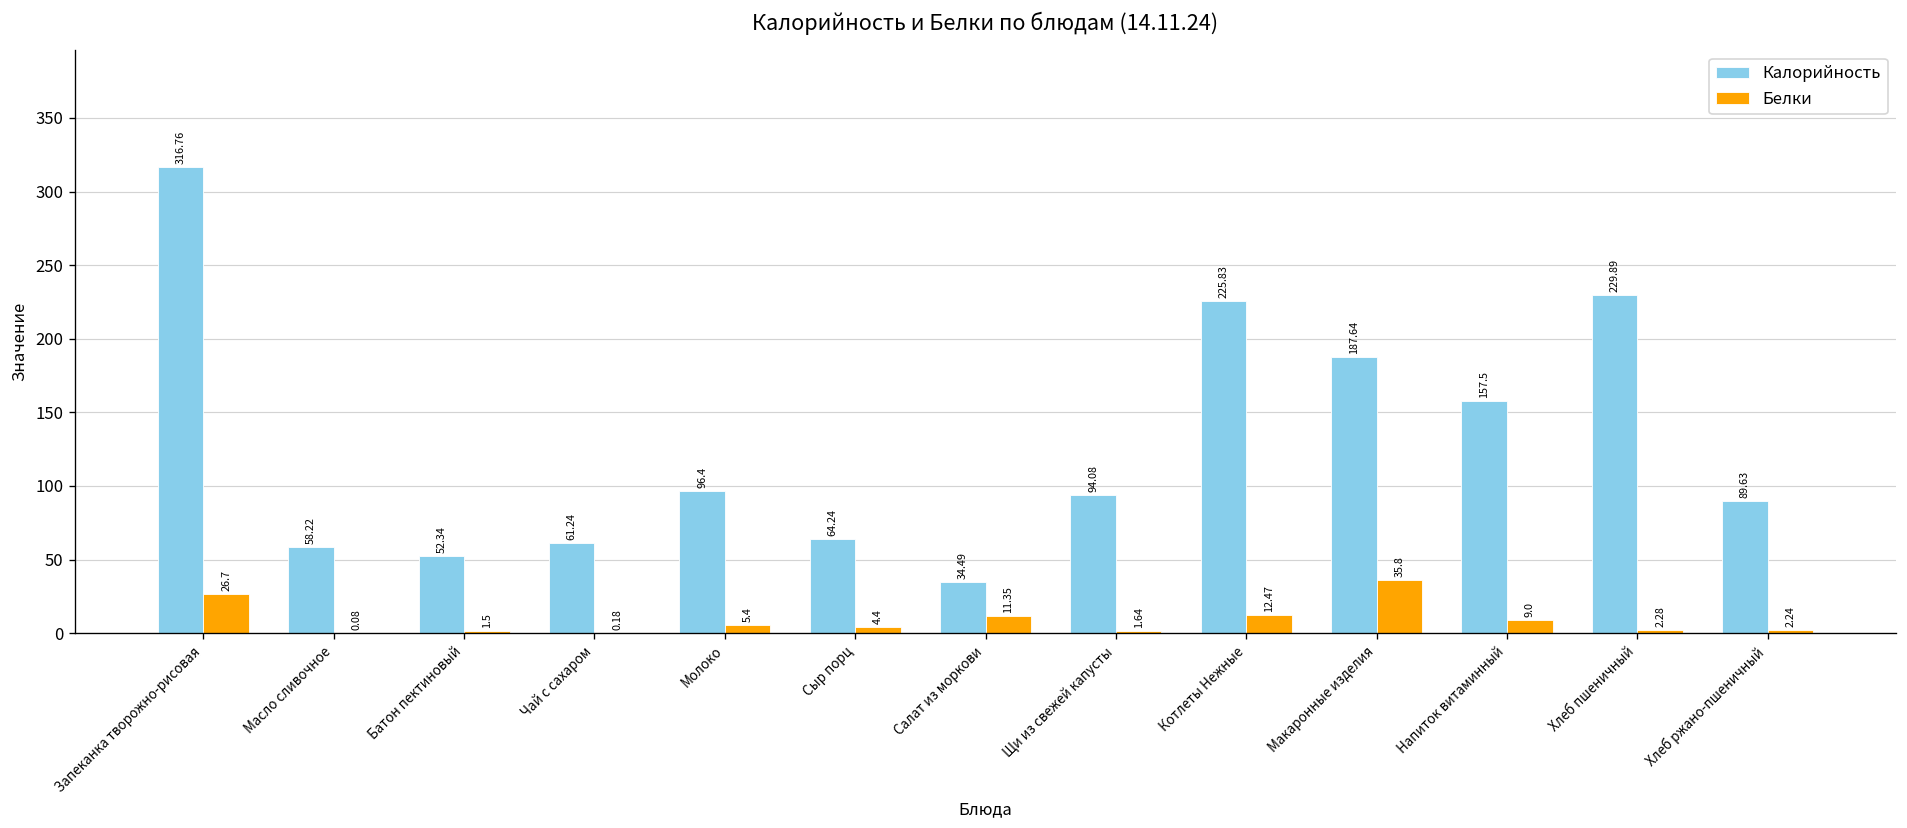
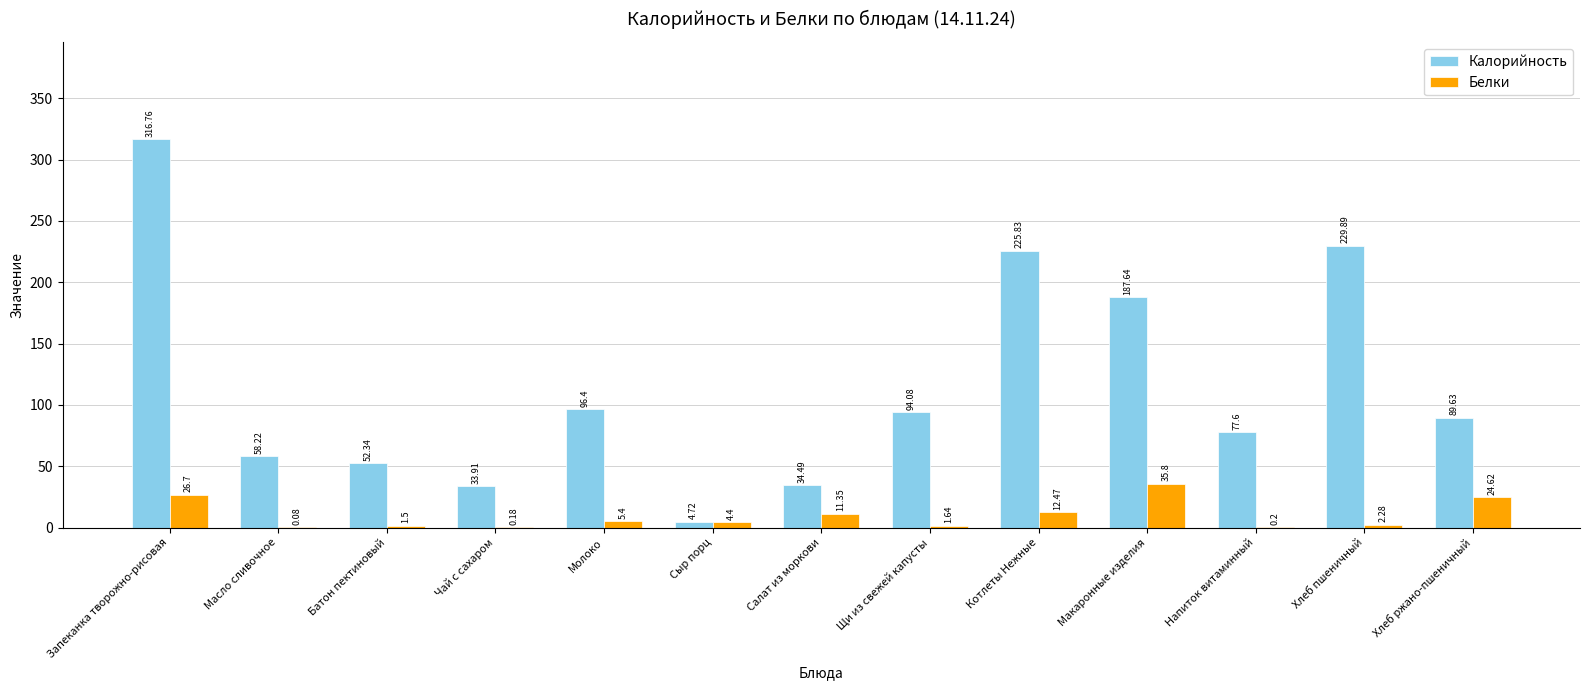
  {
    "Калорийность": {
      "Запеканка творожно-рисовая": 316.76,
      "Масло сливочное": 58.22,
      "Батон пектиновый": 52.34,
-     "Чай с сахаром": 61.24,
+     "Чай с сахаром": 33.91,
      "Молоко": 96.4,
-     "Сыр порц": 64.24,
+     "Сыр порц": 4.72,
      "Салат из моркови": 34.49,
      "Щи из свежей капусты": 94.08,
      "Котлеты Нежные": 225.83,
      "Макаронные изделия": 187.64,
-     "Напиток витаминный": 157.5,
+     "Напиток витаминный": 77.6,
      "Хлеб пшеничный": 229.89,
      "Хлеб ржано-пшеничный": 89.63
    },
    "Белки": {
      "Запеканка творожно-рисовая": 26.7,
      "Масло сливочное": 0.08,
      "Батон пектиновый": 1.5,
      "Чай с сахаром": 0.18,
      "Молоко": 5.4,
      "Сыр порц": 4.4,
      "Салат из моркови": 11.35,
      "Щи из свежей капусты": 1.64,
      "Котлеты Нежные": 12.47,
      "Макаронные изделия": 35.8,
-     "Напиток витаминный": 9.0,
+     "Напиток витаминный": 0.2,
      "Хлеб пшеничный": 2.28,
-     "Хлеб ржано-пшеничный": 2.24
+     "Хлеб ржано-пшеничный": 24.62
    }
  }
